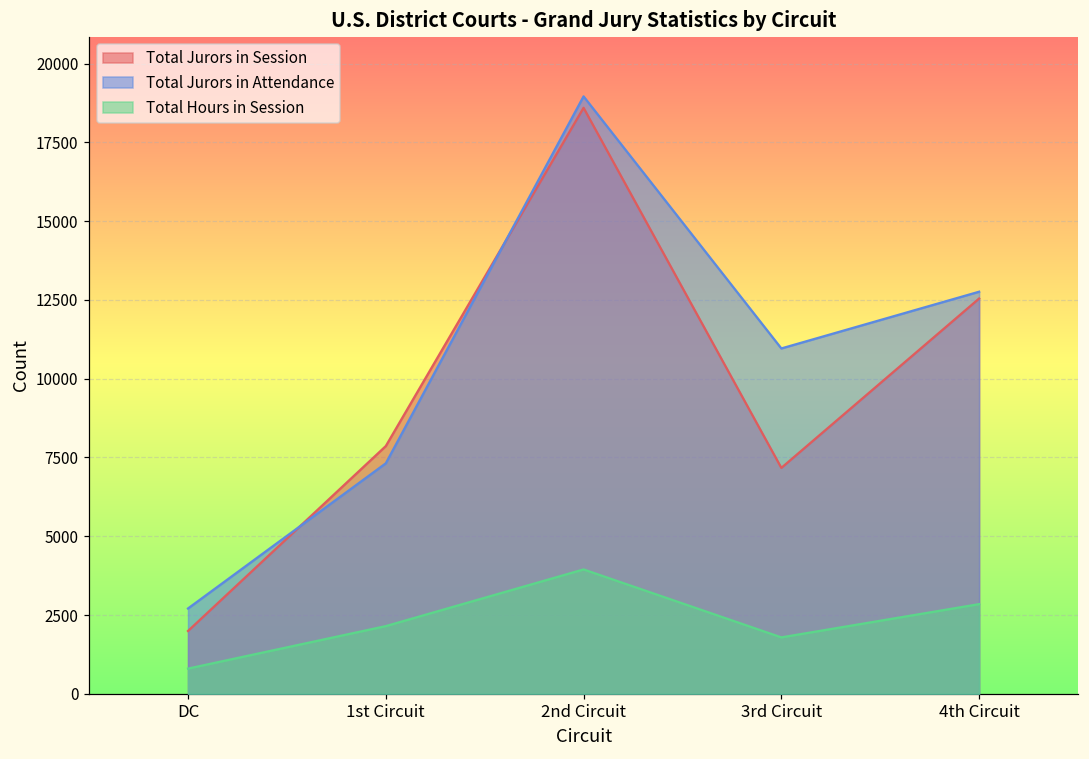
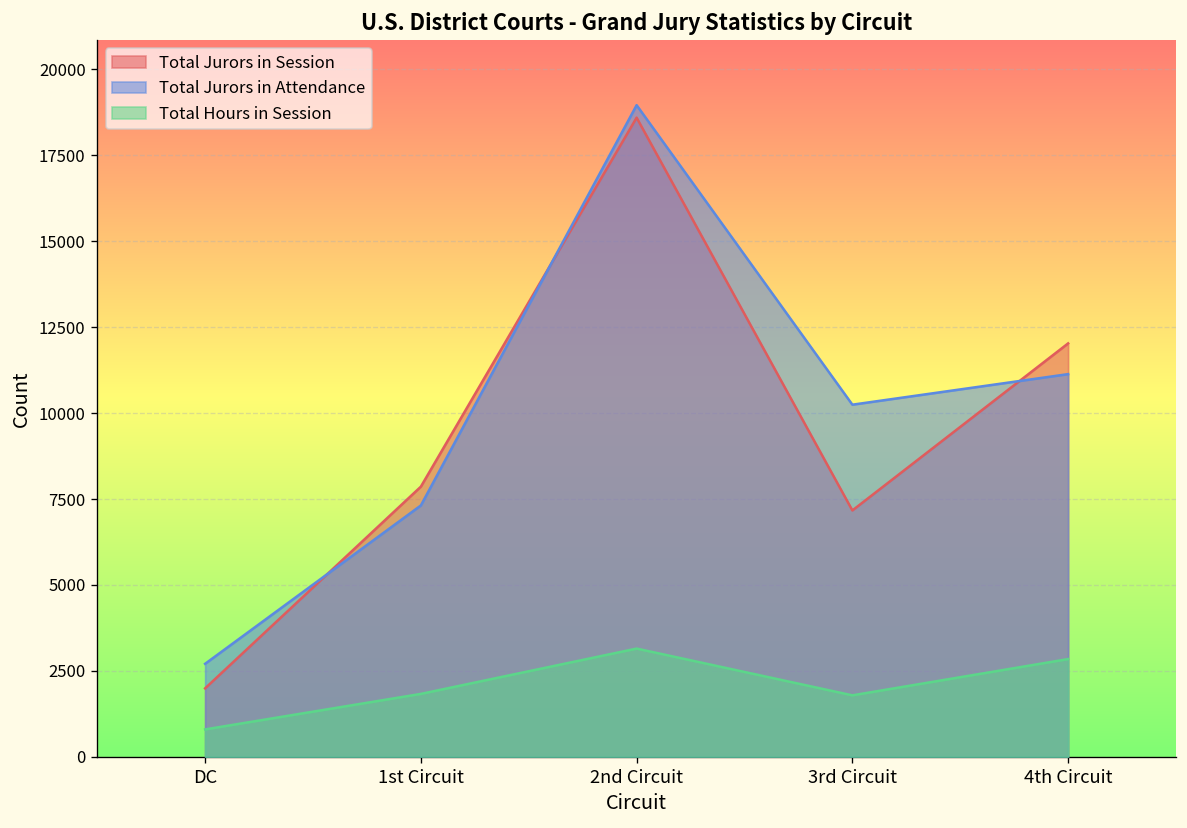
  {
    "Total Jurors in Session": {
      "DC": 2000,
      "1st Circuit": 7900,
      "2nd Circuit": 18600,
      "3rd Circuit": 7200,
-     "4th Circuit": 12500
+     "4th Circuit": 12000
    },
    "Total Jurors in Attendance": {
      "DC": 2700,
      "1st Circuit": 7300,
      "2nd Circuit": 19000,
-     "3rd Circuit": 11000,
-     "4th Circuit": 12800
+     "3rd Circuit": 10200,
+     "4th Circuit": 11100
    },
    "Total Hours in Session": {
      "DC": 800,
-     "1st Circuit": 2100,
-     "2nd Circuit": 3900,
+     "1st Circuit": 1800,
+     "2nd Circuit": 3200,
      "3rd Circuit": 1800,
      "4th Circuit": 2800
    }
  }
